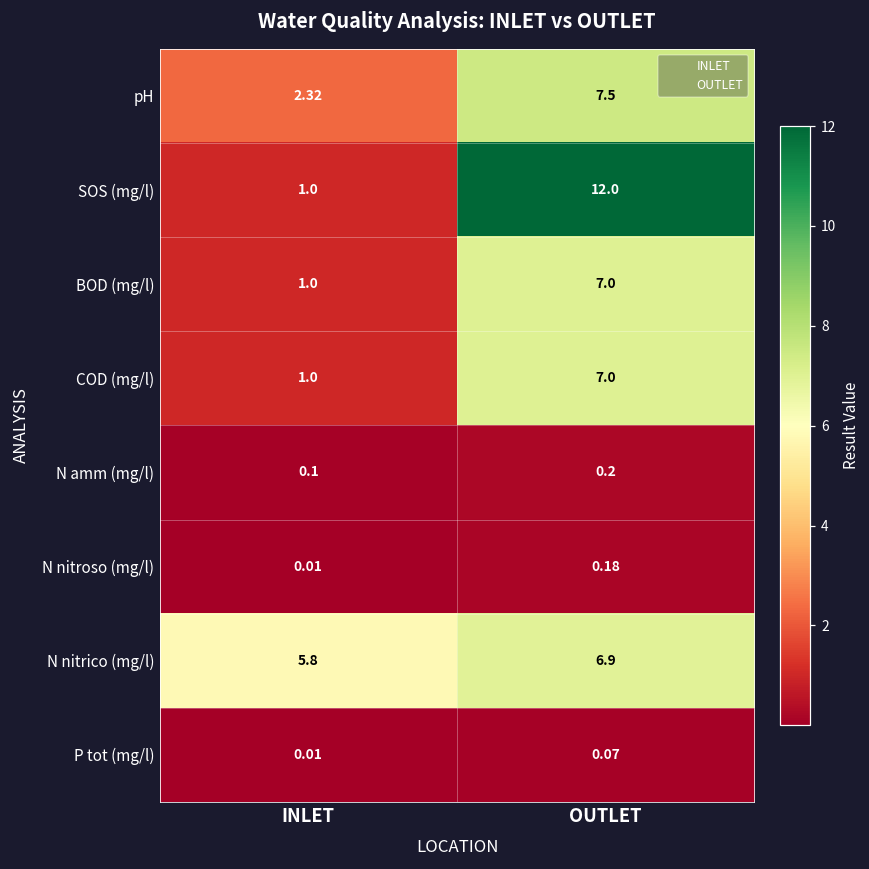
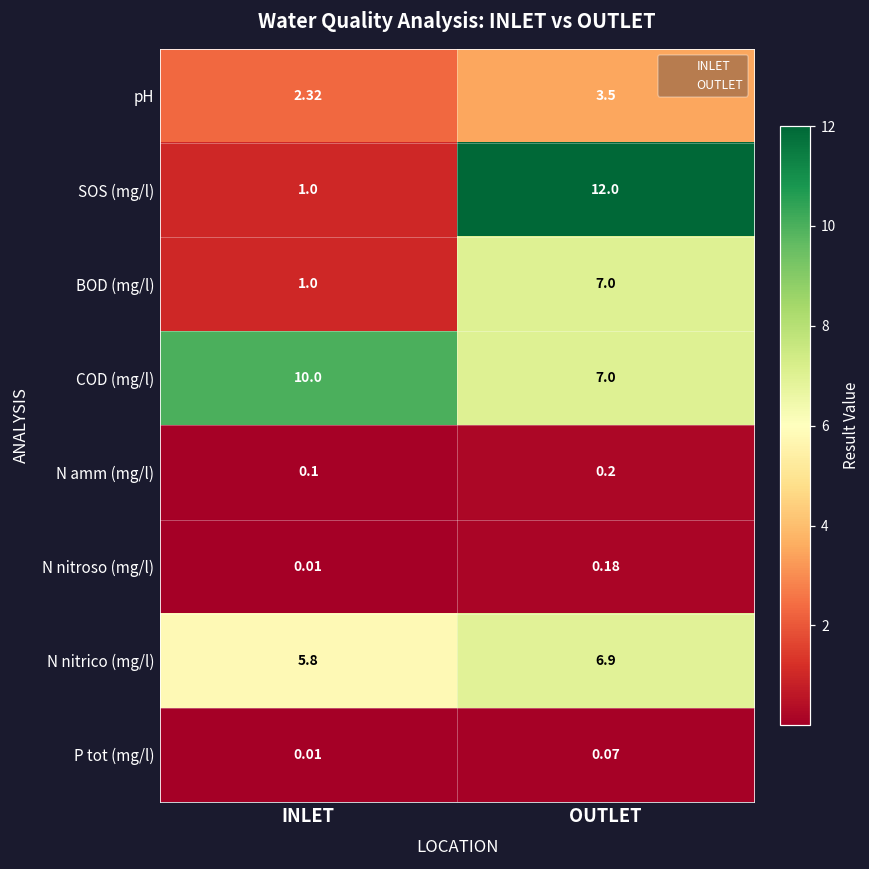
  {
    "pH": {
      "INLET": 2.32,
-     "OUTLET": 7.5
+     "OUTLET": 3.5
    },
    "SOS (mg/l)": {
      "INLET": 1.0,
      "OUTLET": 12.0
    },
    "BOD (mg/l)": {
      "INLET": 1.0,
      "OUTLET": 7.0
    },
    "COD (mg/l)": {
-     "INLET": 1.0,
+     "INLET": 10.0,
      "OUTLET": 7.0
    },
    "N amm (mg/l)": {
      "INLET": 0.1,
      "OUTLET": 0.2
    },
    "N nitroso (mg/l)": {
      "INLET": 0.01,
      "OUTLET": 0.18
    },
    "N nitrico (mg/l)": {
      "INLET": 5.8,
      "OUTLET": 6.9
    },
    "P tot (mg/l)": {
      "INLET": 0.01,
      "OUTLET": 0.07
    }
  }
